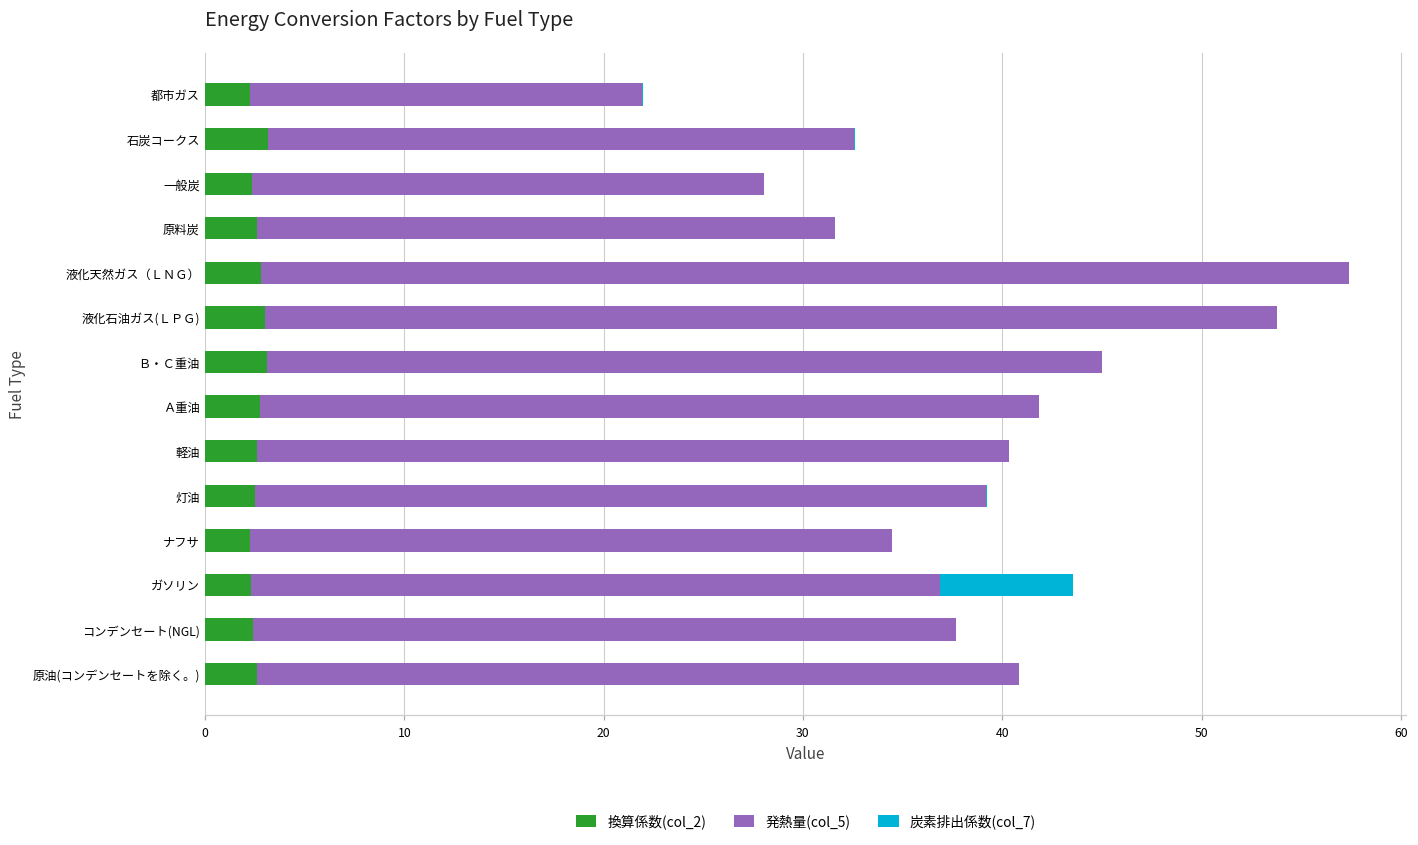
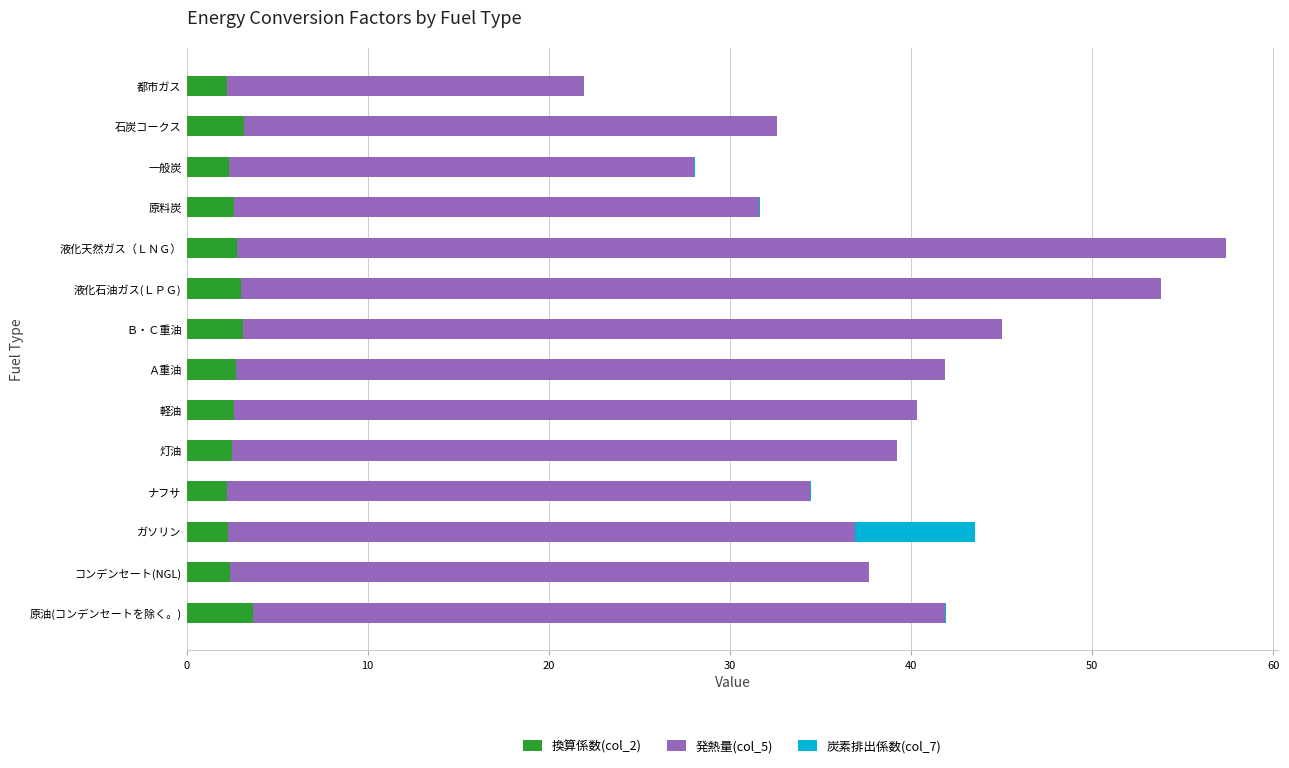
  {
    "換算係数(col_2)": {
      "都市ガス": 2.2,
      "石炭コークス": 3.2,
      "一般炭": 2.3,
      "原料炭": 2.6,
      "液化天然ガス（ＬＮＧ）": 2.8,
      "液化石油ガス(ＬＰＧ)": 3.0,
      "Ｂ・Ｃ重油": 3.1,
      "Ａ重油": 2.8,
      "軽油": 2.6,
      "灯油": 2.5,
      "ナフサ": 2.2,
      "ガソリン": 2.3,
      "コンデンセート(NGL)": 2.4,
-     "原油(コンデンセートを除く。)": 2.6
+     "原油(コンデンセートを除く。)": 3.7
    },
    "発熱量(col_5)": {
      "都市ガス": 19.7,
      "石炭コークス": 29.4,
      "一般炭": 25.7,
      "原料炭": 29.0,
      "液化天然ガス（ＬＮＧ）": 54.6,
      "液化石油ガス(ＬＰＧ)": 50.8,
      "Ｂ・Ｃ重油": 41.9,
      "Ａ重油": 39.1,
      "軽油": 37.7,
      "灯油": 36.7,
      "ナフサ": 32.2,
      "ガソリン": 34.6,
      "コンデンセート(NGL)": 35.3,
      "原油(コンデンセートを除く。)": 38.2
    },
    "炭素排出係数(col_7)": {
      "ガソリン": 6.6
    }
  }
